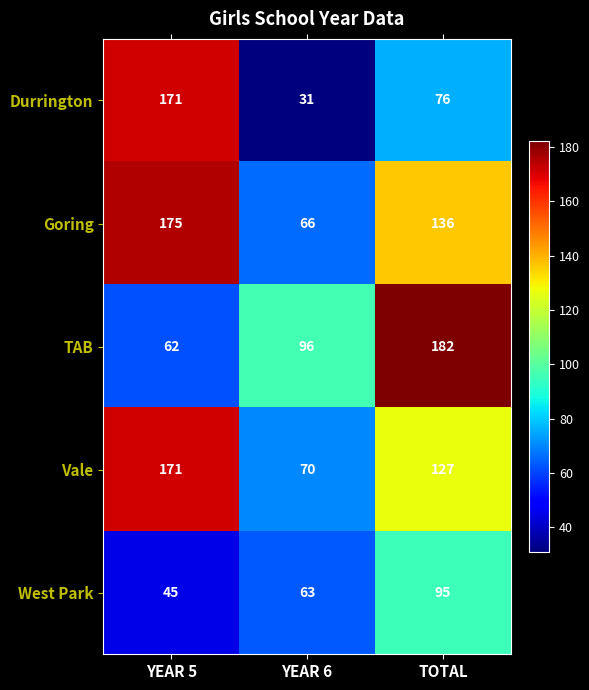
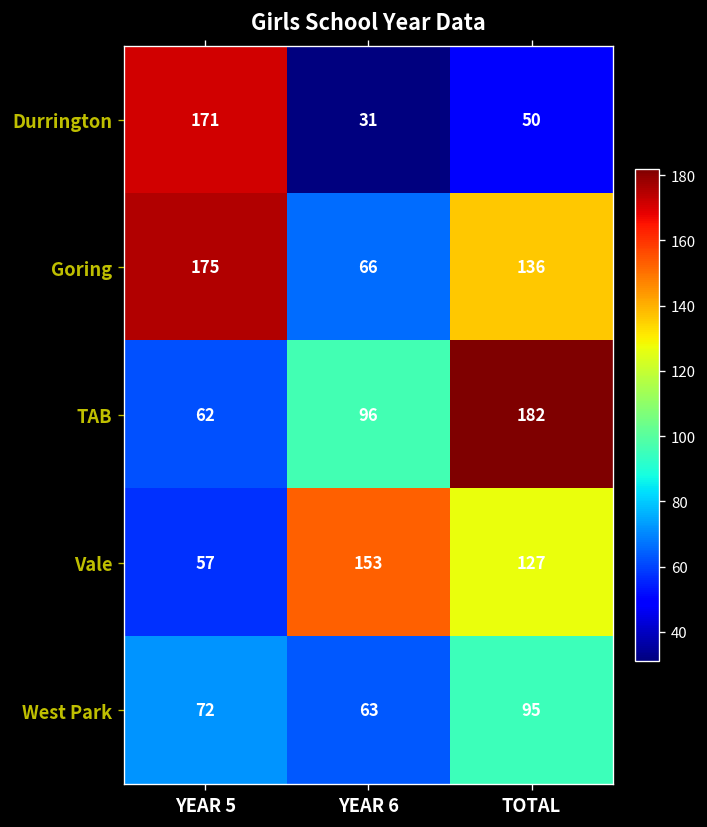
  {
    "Durrington": {
      "YEAR 5": 171,
      "YEAR 6": 31,
-     "TOTAL": 76
+     "TOTAL": 50
    },
    "Goring": {
      "YEAR 5": 175,
      "YEAR 6": 66,
      "TOTAL": 136
    },
    "TAB": {
      "YEAR 5": 62,
      "YEAR 6": 96,
      "TOTAL": 182
    },
    "Vale": {
-     "YEAR 5": 171,
-     "YEAR 6": 70,
+     "YEAR 5": 57,
+     "YEAR 6": 153,
      "TOTAL": 127
    },
    "West Park": {
-     "YEAR 5": 45,
+     "YEAR 5": 72,
      "YEAR 6": 63,
      "TOTAL": 95
    }
  }
